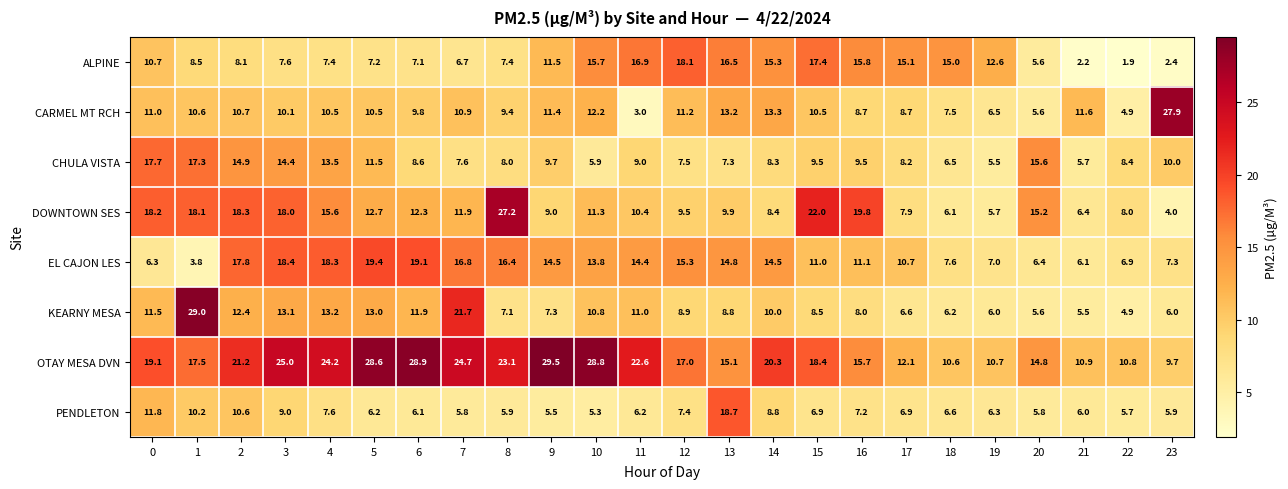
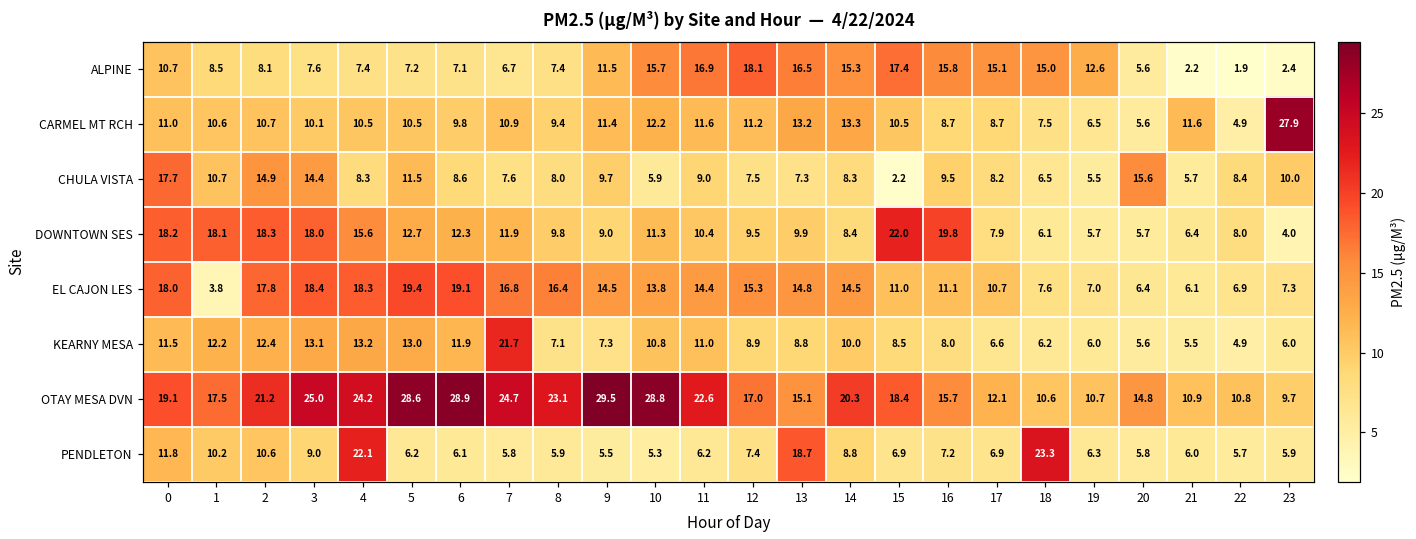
  {
    "ALPINE": {
      "0": 10.7,
      "1": 8.5,
      "2": 8.1,
      "3": 7.6,
      "4": 7.4,
      "5": 7.2,
      "6": 7.1,
      "7": 6.7,
      "8": 7.4,
      "9": 11.5,
      "10": 15.7,
      "11": 16.9,
      "12": 18.1,
      "13": 16.5,
      "14": 15.3,
      "15": 17.4,
      "16": 15.8,
      "17": 15.1,
      "18": 15.0,
      "19": 12.6,
      "20": 5.6,
      "21": 2.2,
      "22": 1.9,
      "23": 2.4
    },
    "CARMEL MT RCH": {
      "0": 11.0,
      "1": 10.6,
      "2": 10.7,
      "3": 10.1,
      "4": 10.5,
      "5": 10.5,
      "6": 9.8,
      "7": 10.9,
      "8": 9.4,
      "9": 11.4,
      "10": 12.2,
-     "11": 3.0,
+     "11": 11.6,
      "12": 11.2,
      "13": 13.2,
      "14": 13.3,
      "15": 10.5,
      "16": 8.7,
      "17": 8.7,
      "18": 7.5,
      "19": 6.5,
      "20": 5.6,
      "21": 11.6,
      "22": 4.9,
      "23": 27.9
    },
    "CHULA VISTA": {
      "0": 17.7,
-     "1": 17.3,
+     "1": 10.7,
      "2": 14.9,
      "3": 14.4,
-     "4": 13.5,
+     "4": 8.3,
      "5": 11.5,
      "6": 8.6,
      "7": 7.6,
      "8": 8.0,
      "9": 9.7,
      "10": 5.9,
      "11": 9.0,
      "12": 7.5,
      "13": 7.3,
      "14": 8.3,
-     "15": 9.5,
+     "15": 2.2,
      "16": 9.5,
      "17": 8.2,
      "18": 6.5,
      "19": 5.5,
      "20": 15.6,
      "21": 5.7,
      "22": 8.4,
      "23": 10.0
    },
    "DOWNTOWN SES": {
      "0": 18.2,
      "1": 18.1,
      "2": 18.3,
      "3": 18.0,
      "4": 15.6,
      "5": 12.7,
      "6": 12.3,
      "7": 11.9,
-     "8": 27.2,
+     "8": 9.8,
      "9": 9.0,
      "10": 11.3,
      "11": 10.4,
      "12": 9.5,
      "13": 9.9,
      "14": 8.4,
      "15": 22.0,
      "16": 19.8,
      "17": 7.9,
      "18": 6.1,
      "19": 5.7,
-     "20": 15.2,
+     "20": 5.7,
      "21": 6.4,
      "22": 8.0,
      "23": 4.0
    },
    "EL CAJON LES": {
-     "0": 6.3,
+     "0": 18.0,
      "1": 3.8,
      "2": 17.8,
      "3": 18.4,
      "4": 18.3,
      "5": 19.4,
      "6": 19.1,
      "7": 16.8,
      "8": 16.4,
      "9": 14.5,
      "10": 13.8,
      "11": 14.4,
      "12": 15.3,
      "13": 14.8,
      "14": 14.5,
      "15": 11.0,
      "16": 11.1,
      "17": 10.7,
      "18": 7.6,
      "19": 7.0,
      "20": 6.4,
      "21": 6.1,
      "22": 6.9,
      "23": 7.3
    },
    "KEARNY MESA": {
      "0": 11.5,
-     "1": 29.0,
+     "1": 12.2,
      "2": 12.4,
      "3": 13.1,
      "4": 13.2,
      "5": 13.0,
      "6": 11.9,
      "7": 21.7,
      "8": 7.1,
      "9": 7.3,
      "10": 10.8,
      "11": 11.0,
      "12": 8.9,
      "13": 8.8,
      "14": 10.0,
      "15": 8.5,
      "16": 8.0,
      "17": 6.6,
      "18": 6.2,
      "19": 6.0,
      "20": 5.6,
      "21": 5.5,
      "22": 4.9,
      "23": 6.0
    },
    "OTAY MESA DVN": {
      "0": 19.1,
      "1": 17.5,
      "2": 21.2,
      "3": 25.0,
      "4": 24.2,
      "5": 28.6,
      "6": 28.9,
      "7": 24.7,
      "8": 23.1,
      "9": 29.5,
      "10": 28.8,
      "11": 22.6,
      "12": 17.0,
      "13": 15.1,
      "14": 20.3,
      "15": 18.4,
      "16": 15.7,
      "17": 12.1,
      "18": 10.6,
      "19": 10.7,
      "20": 14.8,
      "21": 10.9,
      "22": 10.8,
      "23": 9.7
    },
    "PENDLETON": {
      "0": 11.8,
      "1": 10.2,
      "2": 10.6,
      "3": 9.0,
-     "4": 7.6,
+     "4": 22.1,
      "5": 6.2,
      "6": 6.1,
      "7": 5.8,
      "8": 5.9,
      "9": 5.5,
      "10": 5.3,
      "11": 6.2,
      "12": 7.4,
      "13": 18.7,
      "14": 8.8,
      "15": 6.9,
      "16": 7.2,
      "17": 6.9,
-     "18": 6.6,
+     "18": 23.3,
      "19": 6.3,
      "20": 5.8,
      "21": 6.0,
      "22": 5.7,
      "23": 5.9
    }
  }
